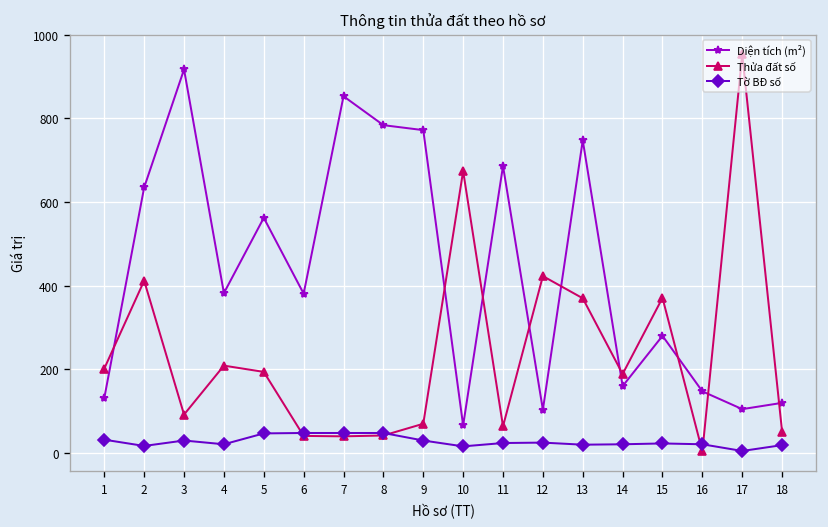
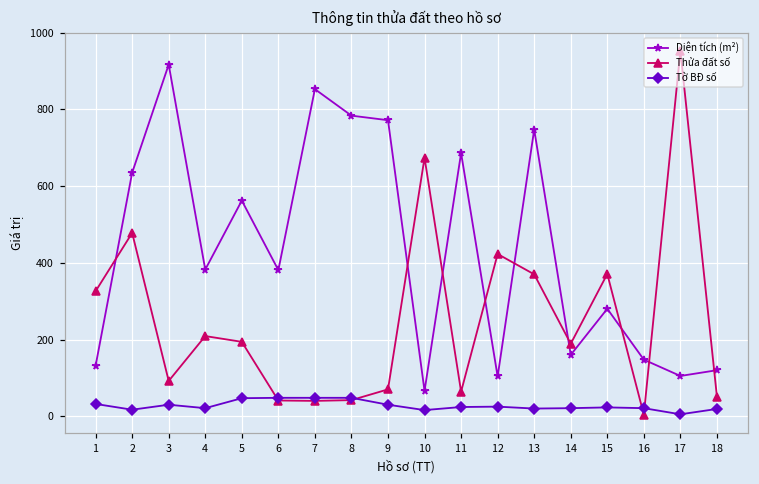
  {
    "Thửa đất số": {
-     "1": 200,
-     "2": 410,
+     "1": 330,
+     "2": 480,
      "3": 90,
      "4": 210,
      "5": 190,
      "7": 40,
      "9": 70,
      "10": 670,
      "11": 60,
      "12": 420,
      "13": 370,
      "14": 190,
      "15": 370,
      "16": 0,
      "18": 50
    }
  }
